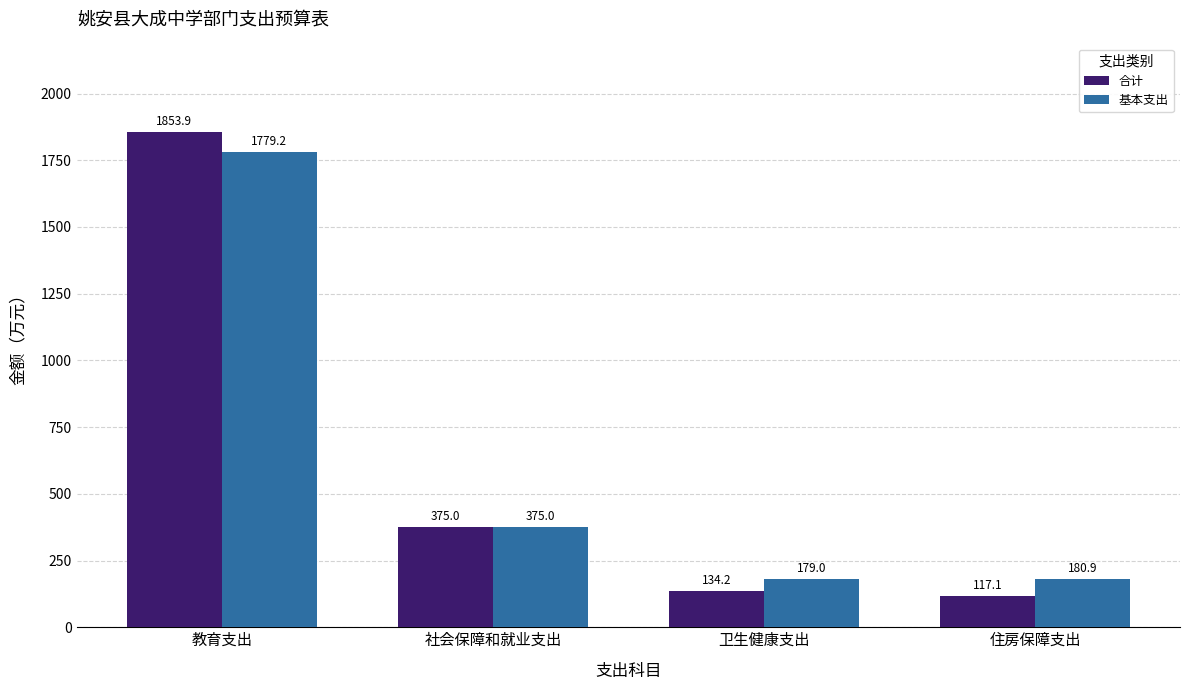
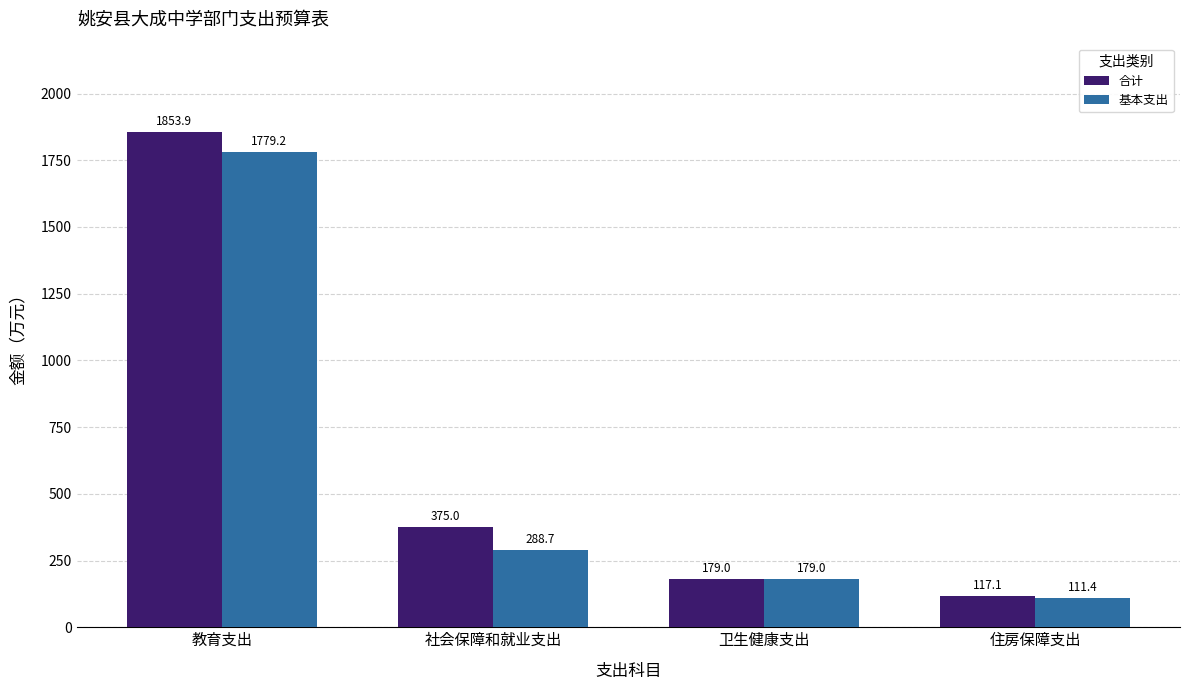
  {
    "合计": {
      "教育支出": 1853.9,
      "社会保障和就业支出": 375.0,
-     "卫生健康支出": 134.2,
+     "卫生健康支出": 179.0,
      "住房保障支出": 117.1
    },
    "基本支出": {
      "教育支出": 1779.2,
-     "社会保障和就业支出": 375.0,
+     "社会保障和就业支出": 288.7,
      "卫生健康支出": 179.0,
-     "住房保障支出": 180.9
+     "住房保障支出": 111.4
    }
  }
